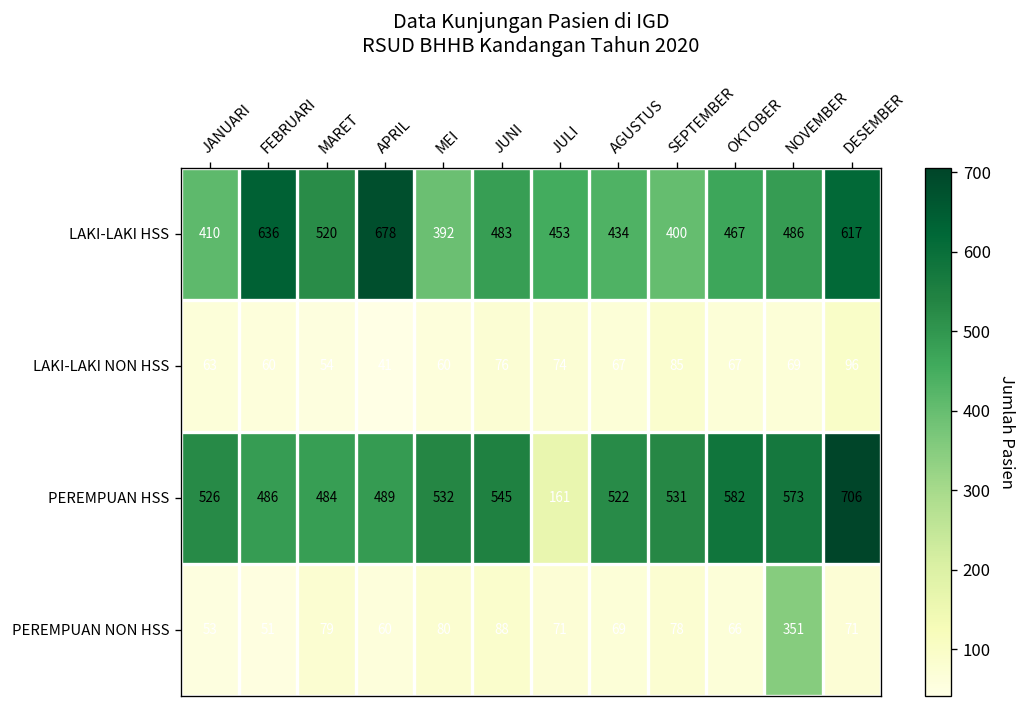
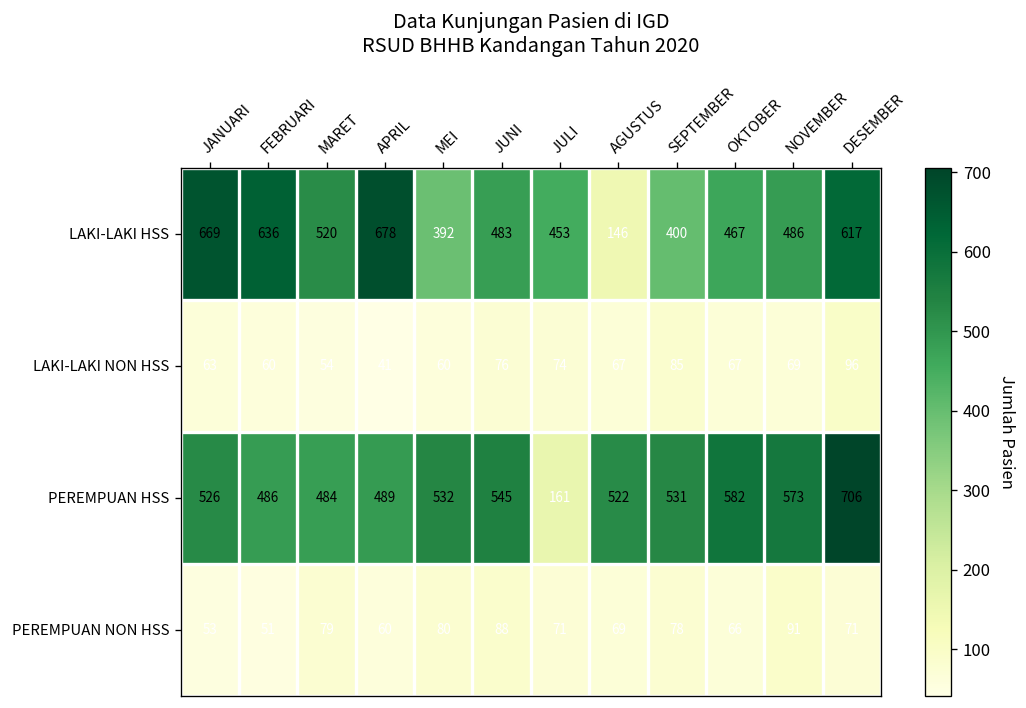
  {
    "LAKI-LAKI HSS": {
-     "JANUARI": 410,
+     "JANUARI": 669,
      "FEBRUARI": 636,
      "MARET": 520,
      "APRIL": 678,
      "MEI": 392,
      "JUNI": 483,
      "JULI": 453,
-     "AGUSTUS": 434,
+     "AGUSTUS": 146,
      "SEPTEMBER": 400,
      "OKTOBER": 467,
      "NOVEMBER": 486,
      "DESEMBER": 617
    },
    "LAKI-LAKI NON HSS": {
      "SEPTEMBER": 85,
      "DESEMBER": 96
    },
    "PEREMPUAN HSS": {
      "JANUARI": 526,
      "FEBRUARI": 486,
      "MARET": 484,
      "APRIL": 489,
      "MEI": 532,
      "JUNI": 545,
      "JULI": 161,
      "AGUSTUS": 522,
      "SEPTEMBER": 531,
      "OKTOBER": 582,
      "NOVEMBER": 573,
      "DESEMBER": 706
    },
    "PEREMPUAN NON HSS": {
      "JUNI": 88,
-     "NOVEMBER": 351
+     "NOVEMBER": 91
    }
  }
